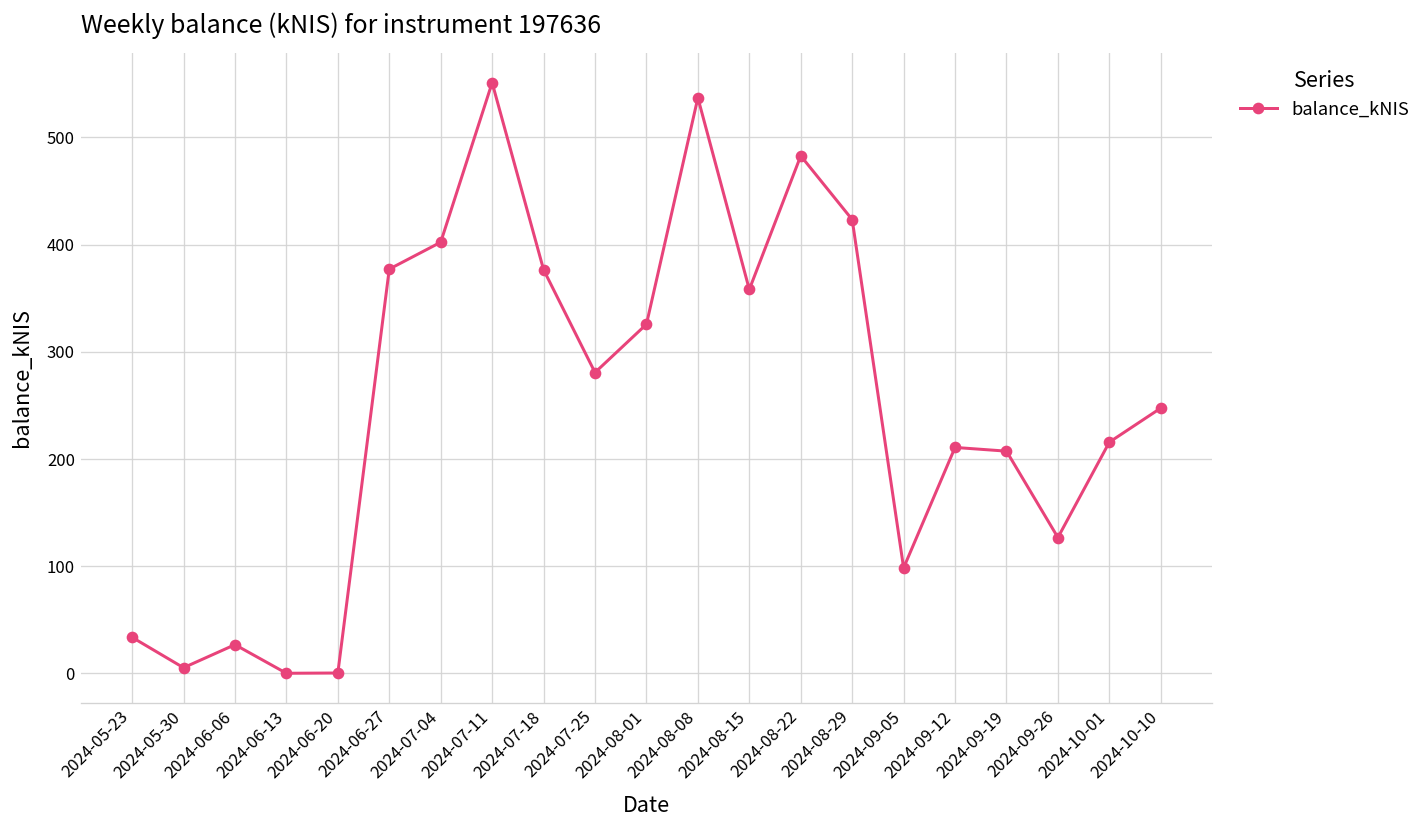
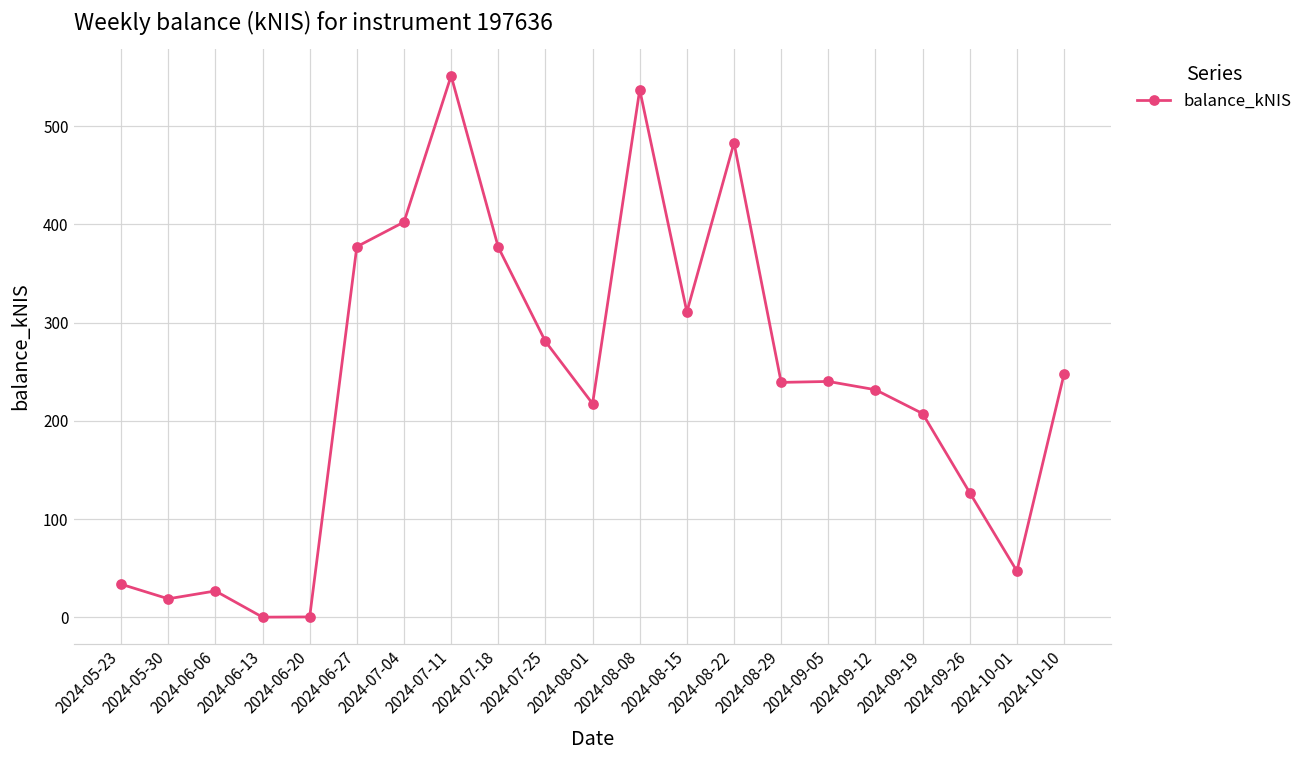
  {
    "2024-05-23": 30,
-   "2024-05-30": 10,
+   "2024-05-30": 20,
    "2024-06-06": 30,
    "2024-06-13": 0,
    "2024-06-20": 0,
    "2024-06-27": 380,
    "2024-07-04": 400,
    "2024-07-11": 550,
    "2024-07-18": 380,
    "2024-07-25": 280,
-   "2024-08-01": 330,
+   "2024-08-01": 220,
    "2024-08-08": 540,
-   "2024-08-15": 360,
+   "2024-08-15": 310,
    "2024-08-22": 480,
-   "2024-08-29": 420,
-   "2024-09-05": 100,
-   "2024-09-12": 210,
+   "2024-08-29": 240,
+   "2024-09-05": 240,
+   "2024-09-12": 230,
    "2024-09-19": 210,
    "2024-09-26": 130,
-   "2024-10-01": 220,
+   "2024-10-01": 50,
    "2024-10-10": 250
  }
